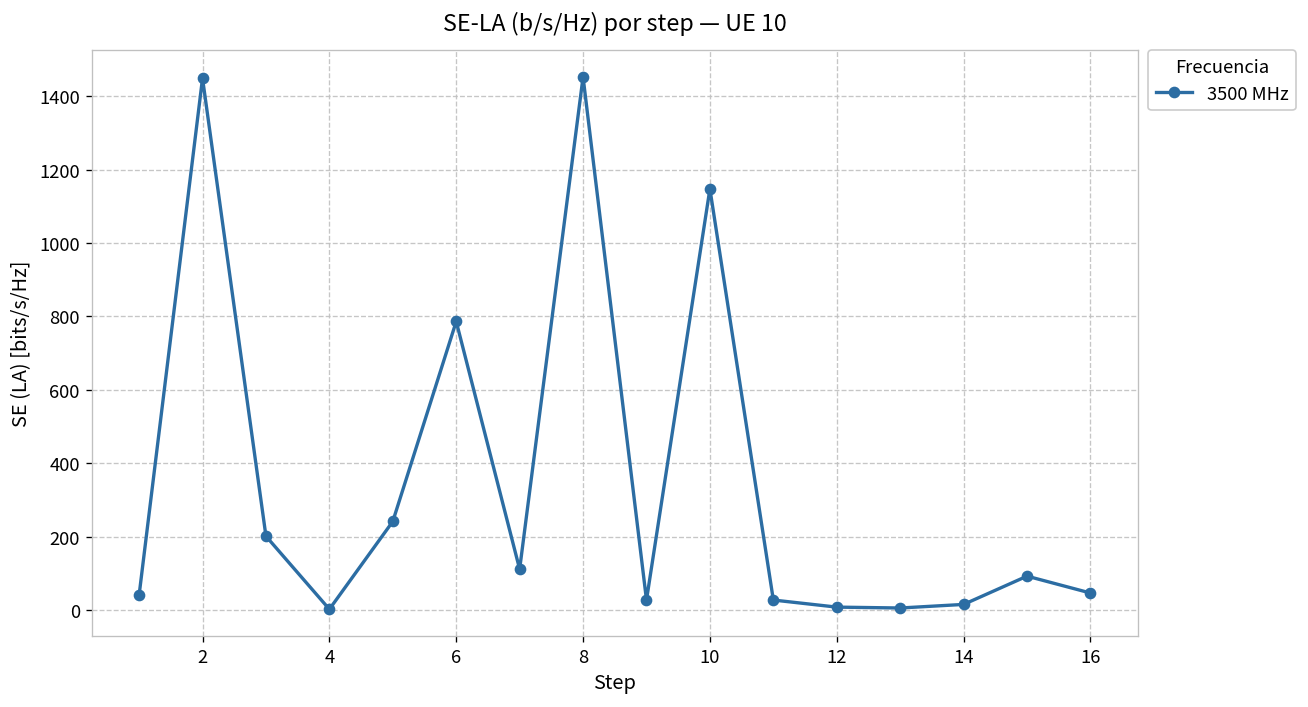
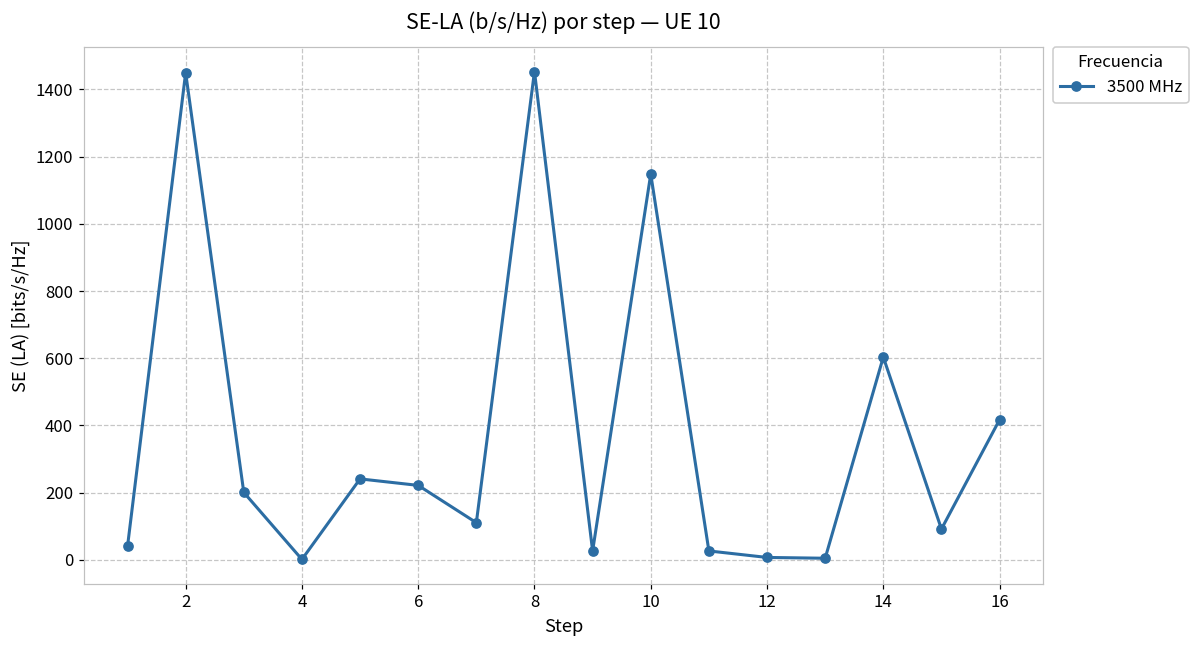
  {
    "2": 1450,
    "4": 0,
-   "6": 790,
+   "6": 220,
    "8": 1450,
    "10": 1150,
    "12": 10,
-   "14": 10,
-   "16": 50
+   "14": 600,
+   "16": 420
  }
